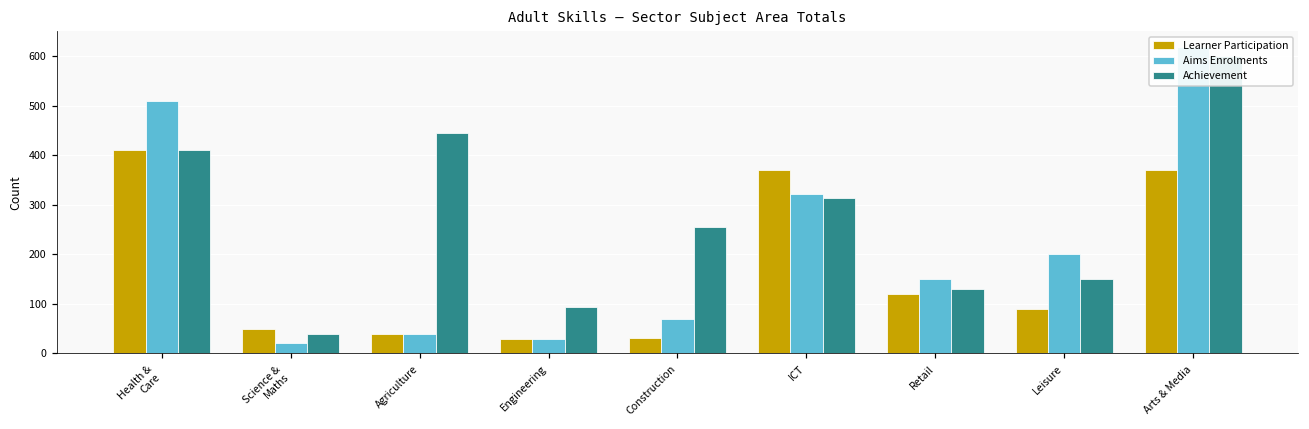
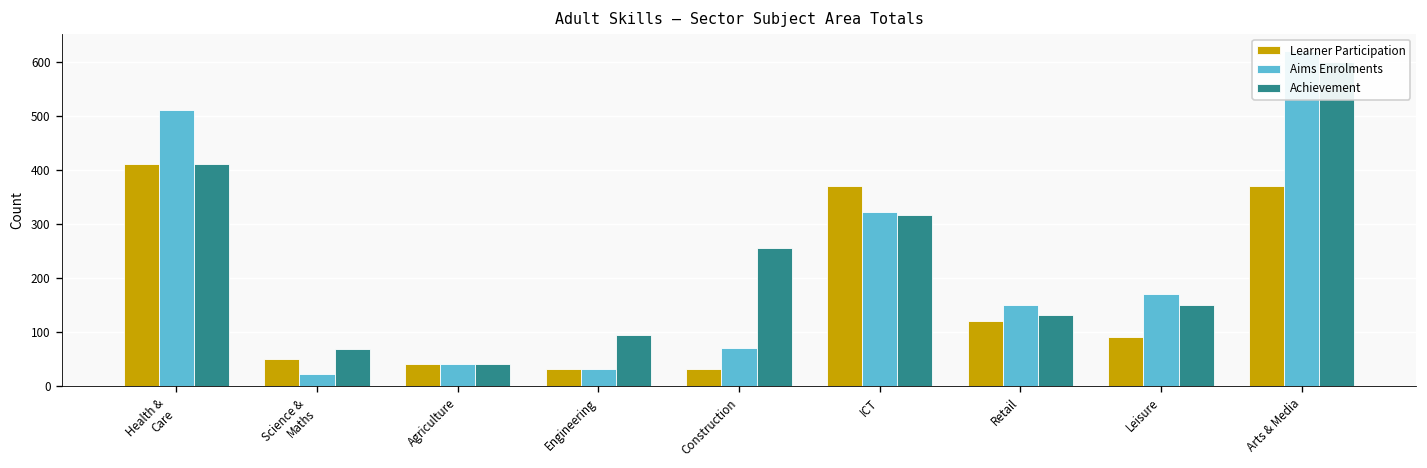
  {
    "Learner Participation": {
      "Health & Care": 410,
      "Science & Maths": 50,
      "Agriculture": 40,
      "Engineering": 30,
      "Construction": 30,
      "ICT": 370,
      "Retail": 120,
      "Leisure": 90,
      "Arts & Media": 370
    },
    "Aims Enrolments": {
      "Health & Care": 510,
      "Science & Maths": 20,
      "Agriculture": 40,
      "Engineering": 30,
      "Construction": 70,
      "ICT": 320,
      "Retail": 150,
-     "Leisure": 200
+     "Leisure": 170
    },
    "Achievement": {
      "Health & Care": 410,
-     "Science & Maths": 40,
-     "Agriculture": 450,
+     "Science & Maths": 70,
+     "Agriculture": 40,
      "Engineering": 90,
      "Construction": 260,
      "ICT": 320,
      "Retail": 130,
      "Leisure": 150
    }
  }
